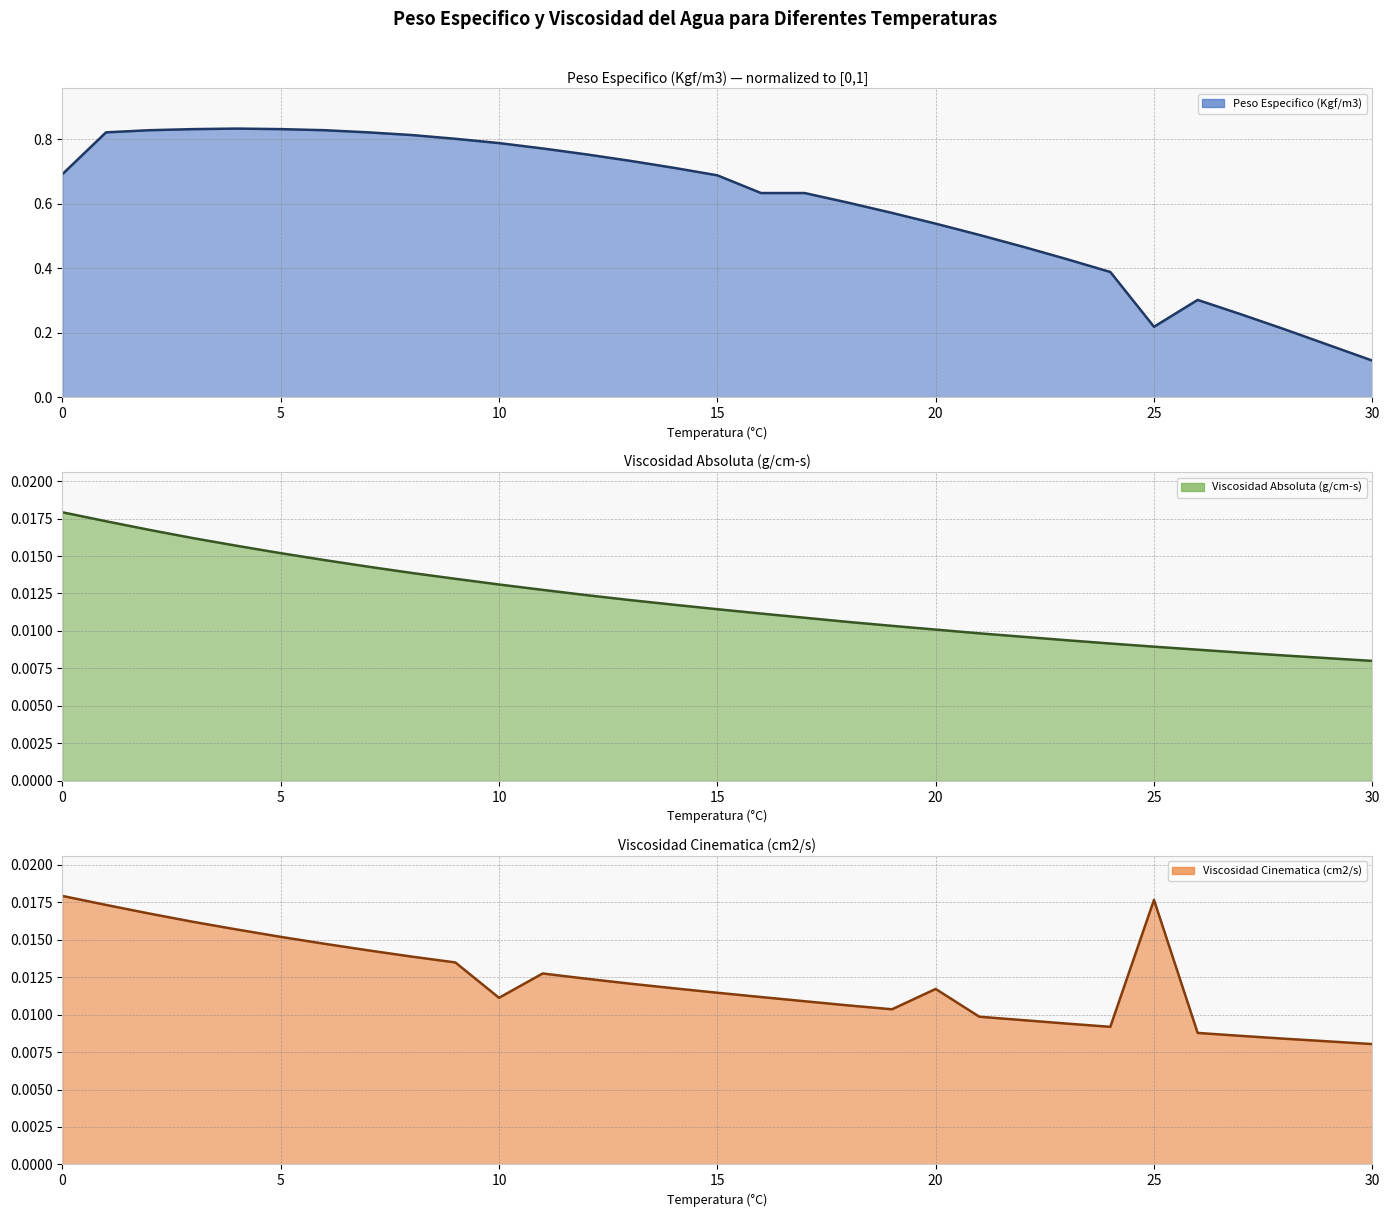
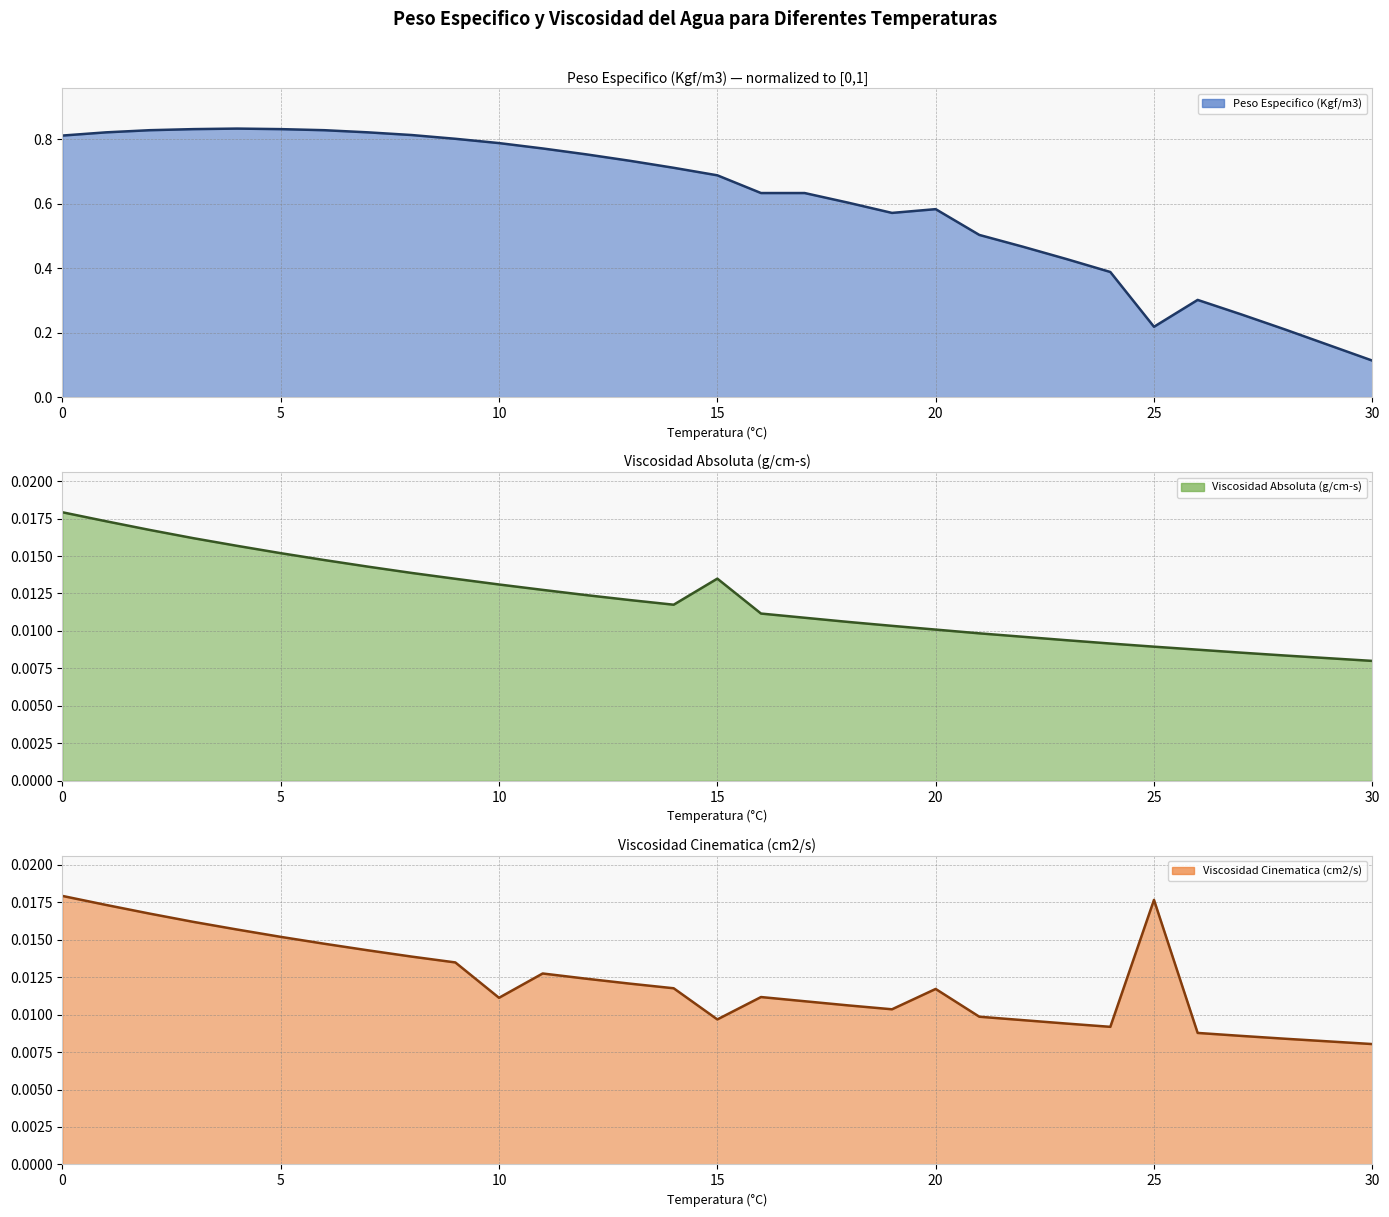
  {
    "Peso Especifico (Kgf/m3) — normalized to [0,1]": {
-     "0": 0.69,
+     "0": 0.81,
      "5": 0.83,
      "10": 0.79,
      "15": 0.69,
-     "20": 0.54,
+     "20": 0.58,
      "25": 0.22,
      "30": 0.11
    },
    "Viscosidad Absoluta (g/cm-s)": {
      "0": 0.0179,
      "5": 0.0152,
      "10": 0.0131,
-     "15": 0.0115,
+     "15": 0.0135,
      "20": 0.0101,
      "25": 0.0090,
      "30": 0.0080
    },
    "Viscosidad Cinematica (cm2/s)": {
      "0": 0.0179,
      "5": 0.0152,
      "10": 0.0111,
-     "15": 0.0115,
+     "15": 0.0097,
      "20": 0.0117,
      "25": 0.0177,
      "30": 0.0080
    }
  }
